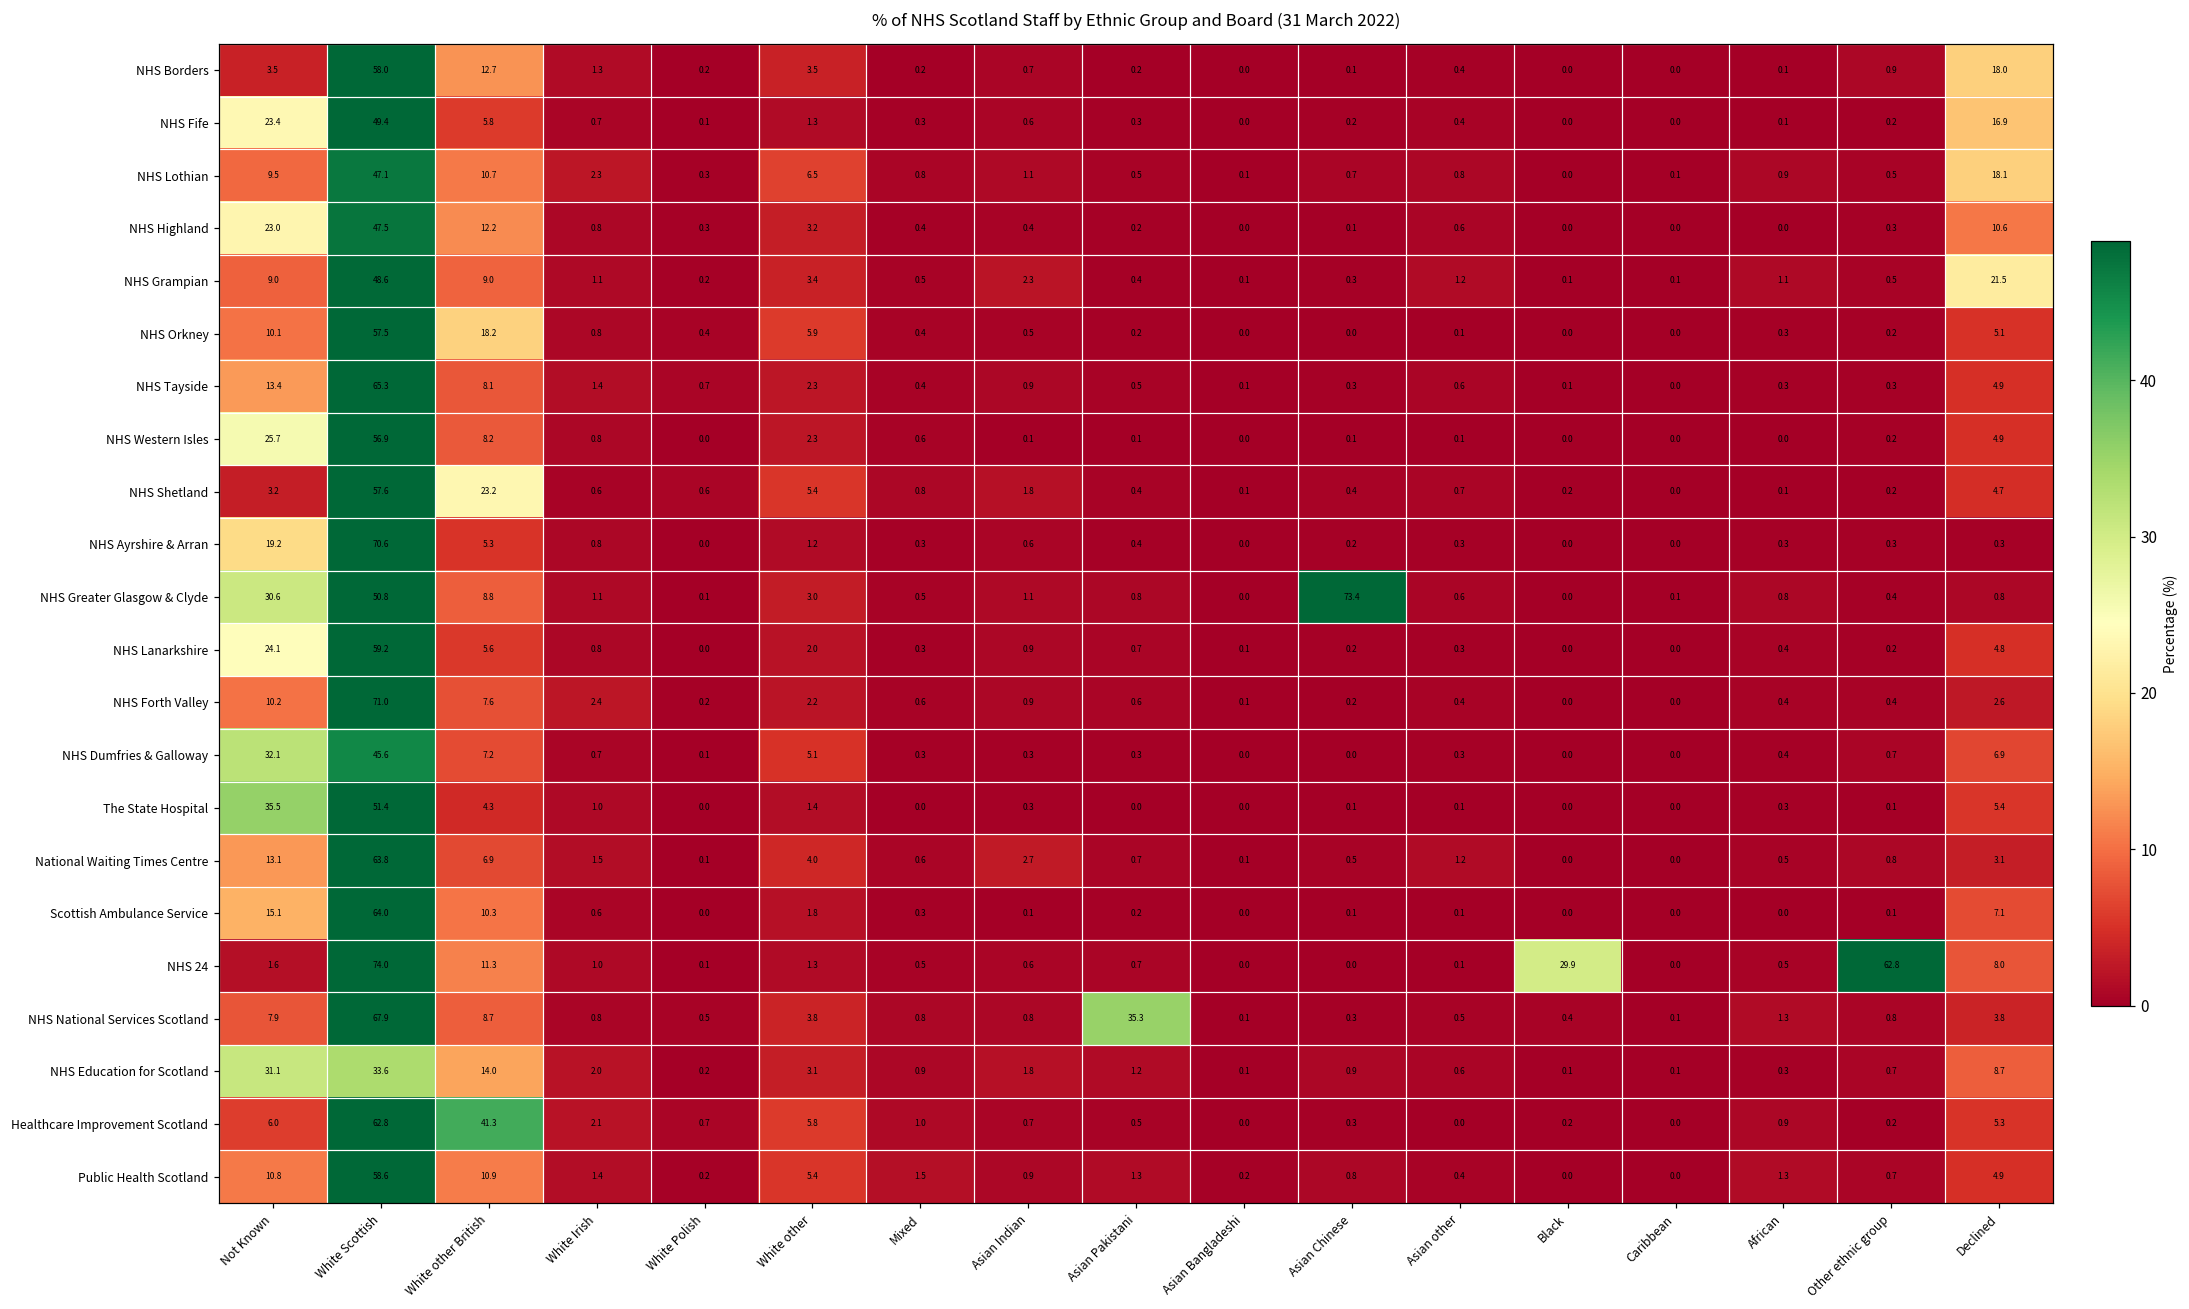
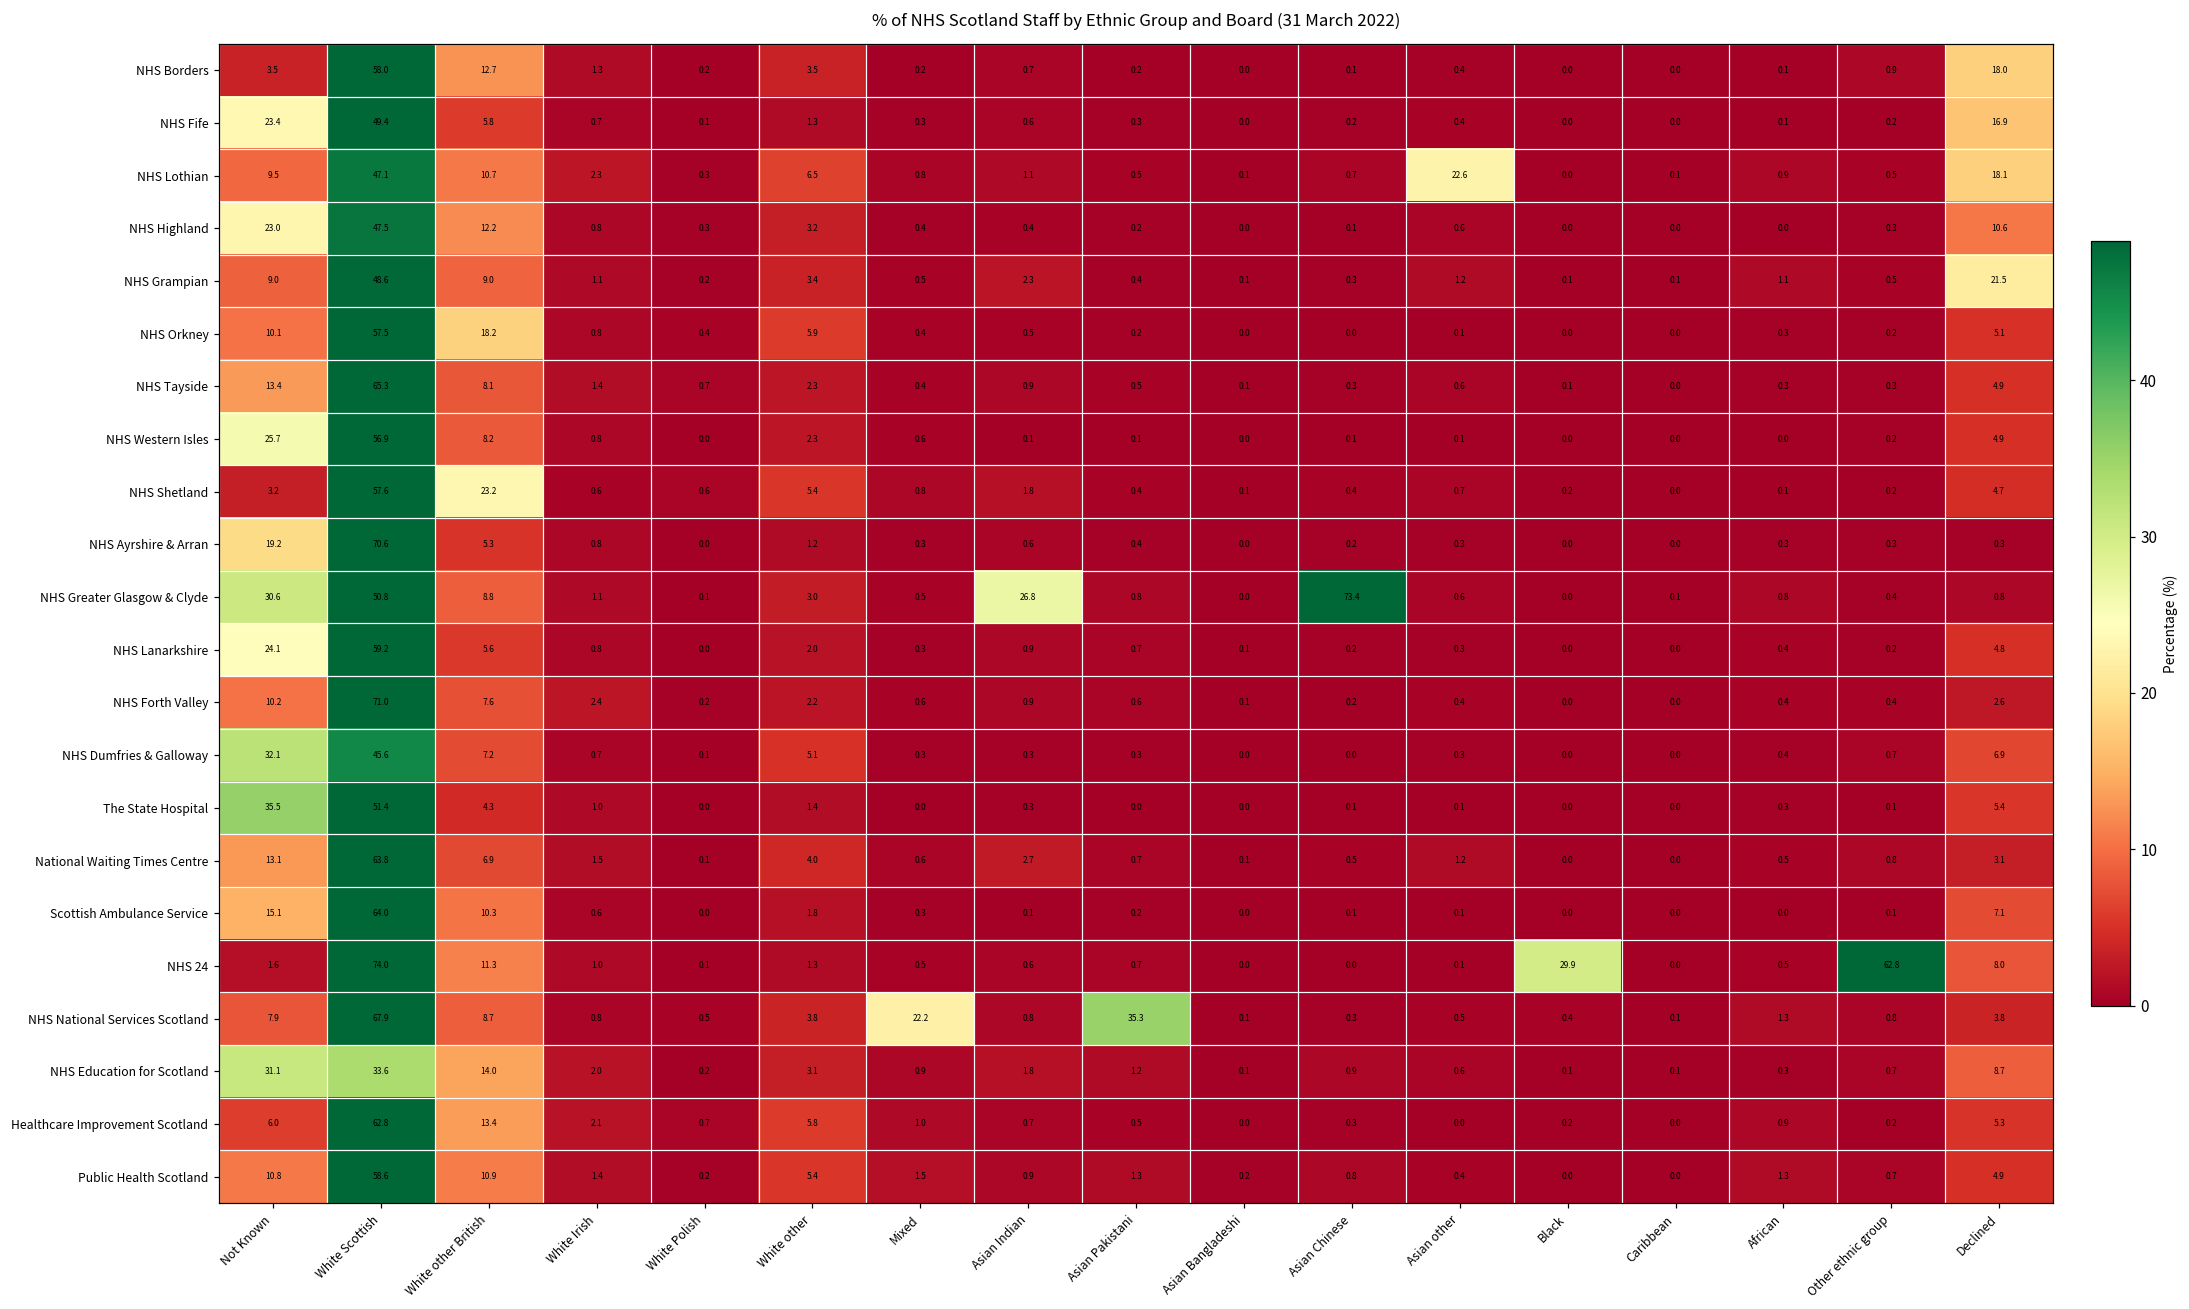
  {
    "NHS Lothian": {
      "Not Known": 9.5,
      "White Scottish": 47.1,
      "White other British": 10.7,
      "White Irish": 2.3,
      "White Polish": 0.3,
      "White other": 6.5,
      "Mixed": 0.8,
      "Asian Indian": 1.1,
      "Asian Pakistani": 0.5,
      "Asian Bangladeshi": 0.1,
      "Asian Chinese": 0.7,
-     "Asian other": 0.8,
+     "Asian other": 22.6,
      "Black": 0.0,
      "Caribbean": 0.1,
      "African": 0.9,
      "Other ethnic group": 0.5,
      "Declined": 18.1
    },
    "NHS Greater Glasgow & Clyde": {
      "Not Known": 30.6,
      "White Scottish": 50.8,
      "White other British": 8.8,
      "White Irish": 1.1,
      "White Polish": 0.1,
      "White other": 3.0,
      "Mixed": 0.5,
-     "Asian Indian": 1.1,
+     "Asian Indian": 26.8,
      "Asian Pakistani": 0.8,
      "Asian Bangladeshi": 0.0,
      "Asian Chinese": 73.4,
      "Asian other": 0.6,
      "Black": 0.0,
      "Caribbean": 0.1,
      "African": 0.8,
      "Other ethnic group": 0.4,
      "Declined": 0.8
    },
    "NHS National Services Scotland": {
      "Not Known": 7.9,
      "White Scottish": 67.9,
      "White other British": 8.7,
      "White Irish": 0.8,
      "White Polish": 0.5,
      "White other": 3.8,
-     "Mixed": 0.8,
+     "Mixed": 22.2,
      "Asian Indian": 0.8,
      "Asian Pakistani": 35.3,
      "Asian Bangladeshi": 0.1,
      "Asian Chinese": 0.3,
      "Asian other": 0.5,
      "Black": 0.4,
      "Caribbean": 0.1,
      "African": 1.3,
      "Other ethnic group": 0.8,
      "Declined": 3.8
    },
    "Healthcare Improvement Scotland": {
      "Not Known": 6.0,
      "White Scottish": 62.8,
-     "White other British": 41.3,
+     "White other British": 13.4,
      "White Irish": 2.1,
      "White Polish": 0.7,
      "White other": 5.8,
      "Mixed": 1.0,
      "Asian Indian": 0.7,
      "Asian Pakistani": 0.5,
      "Asian Bangladeshi": 0.0,
      "Asian Chinese": 0.3,
      "Asian other": 0.0,
      "Black": 0.2,
      "Caribbean": 0.0,
      "African": 0.9,
      "Other ethnic group": 0.2,
      "Declined": 5.3
    }
  }
